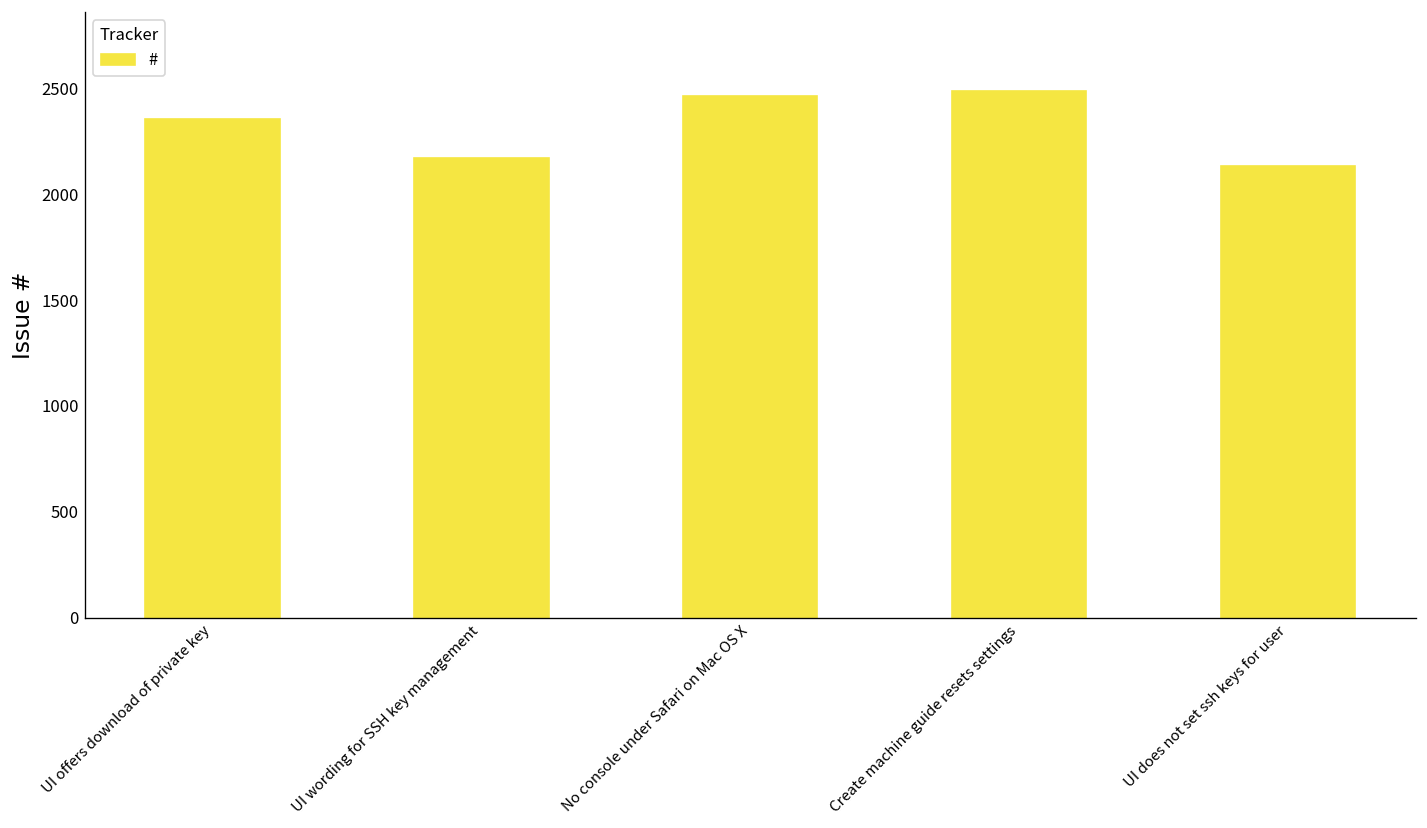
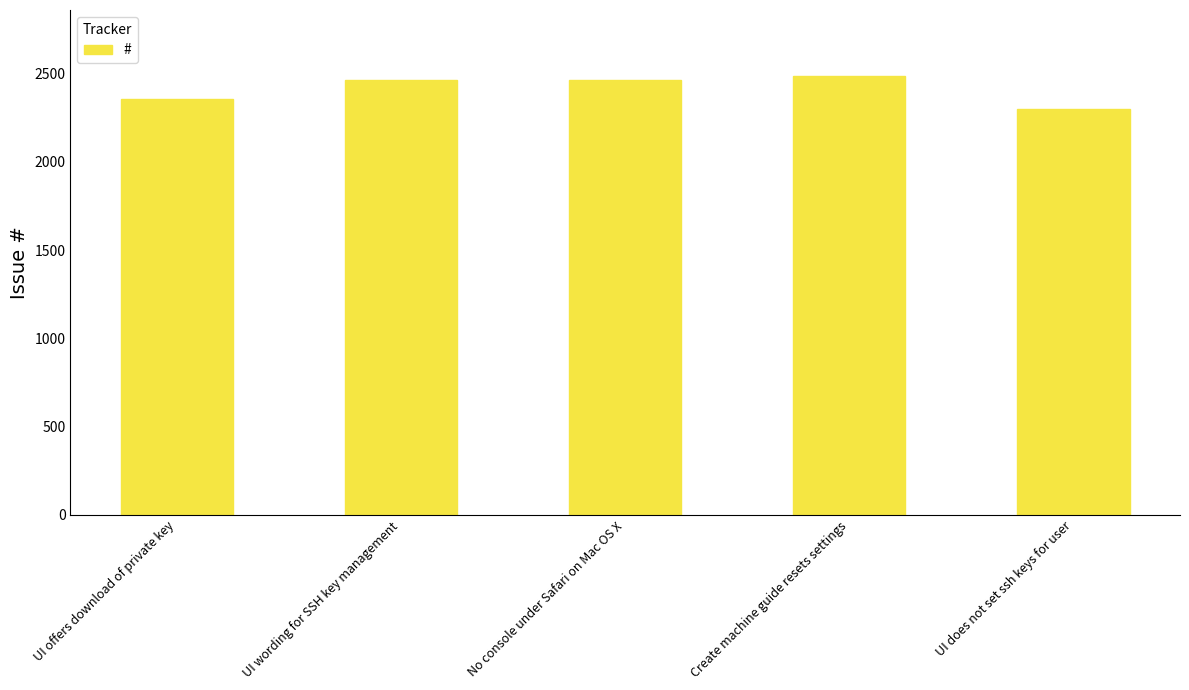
  {
    "UI offers download of private key": 2360,
-   "UI wording for SSH key management": 2170,
+   "UI wording for SSH key management": 2460,
    "No console under Safari on Mac OS X": 2460,
    "Create machine guide resets settings": 2490,
-   "UI does not set ssh keys for user": 2130
+   "UI does not set ssh keys for user": 2300
  }
